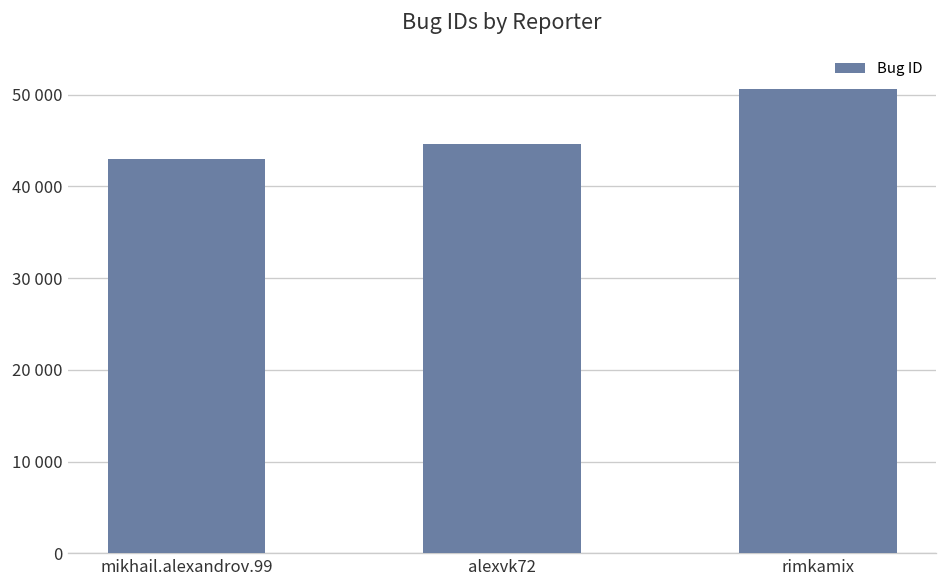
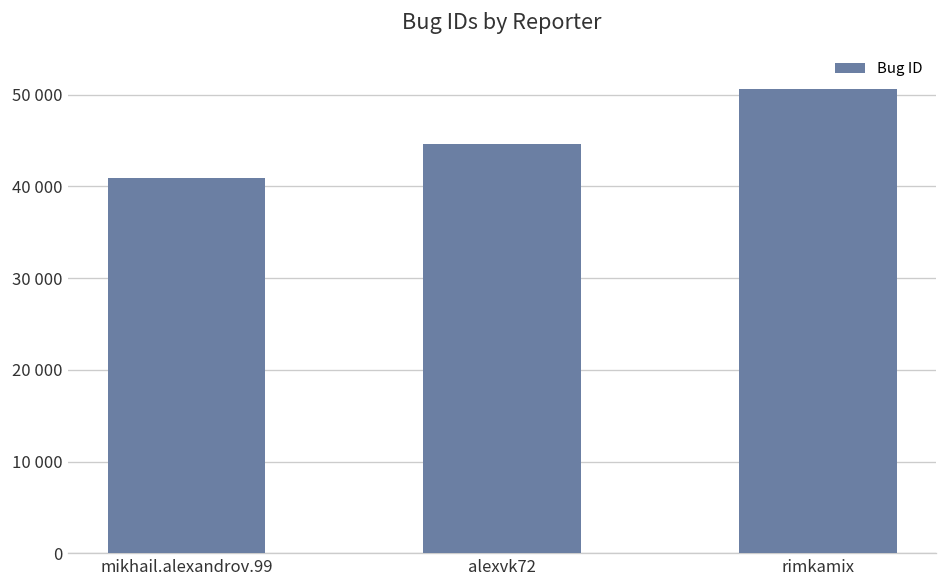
  {
-   "mikhail.alexandrov.99": 43000,
+   "mikhail.alexandrov.99": 41000,
    "alexvk72": 45000,
    "rimkamix": 51000
  }
